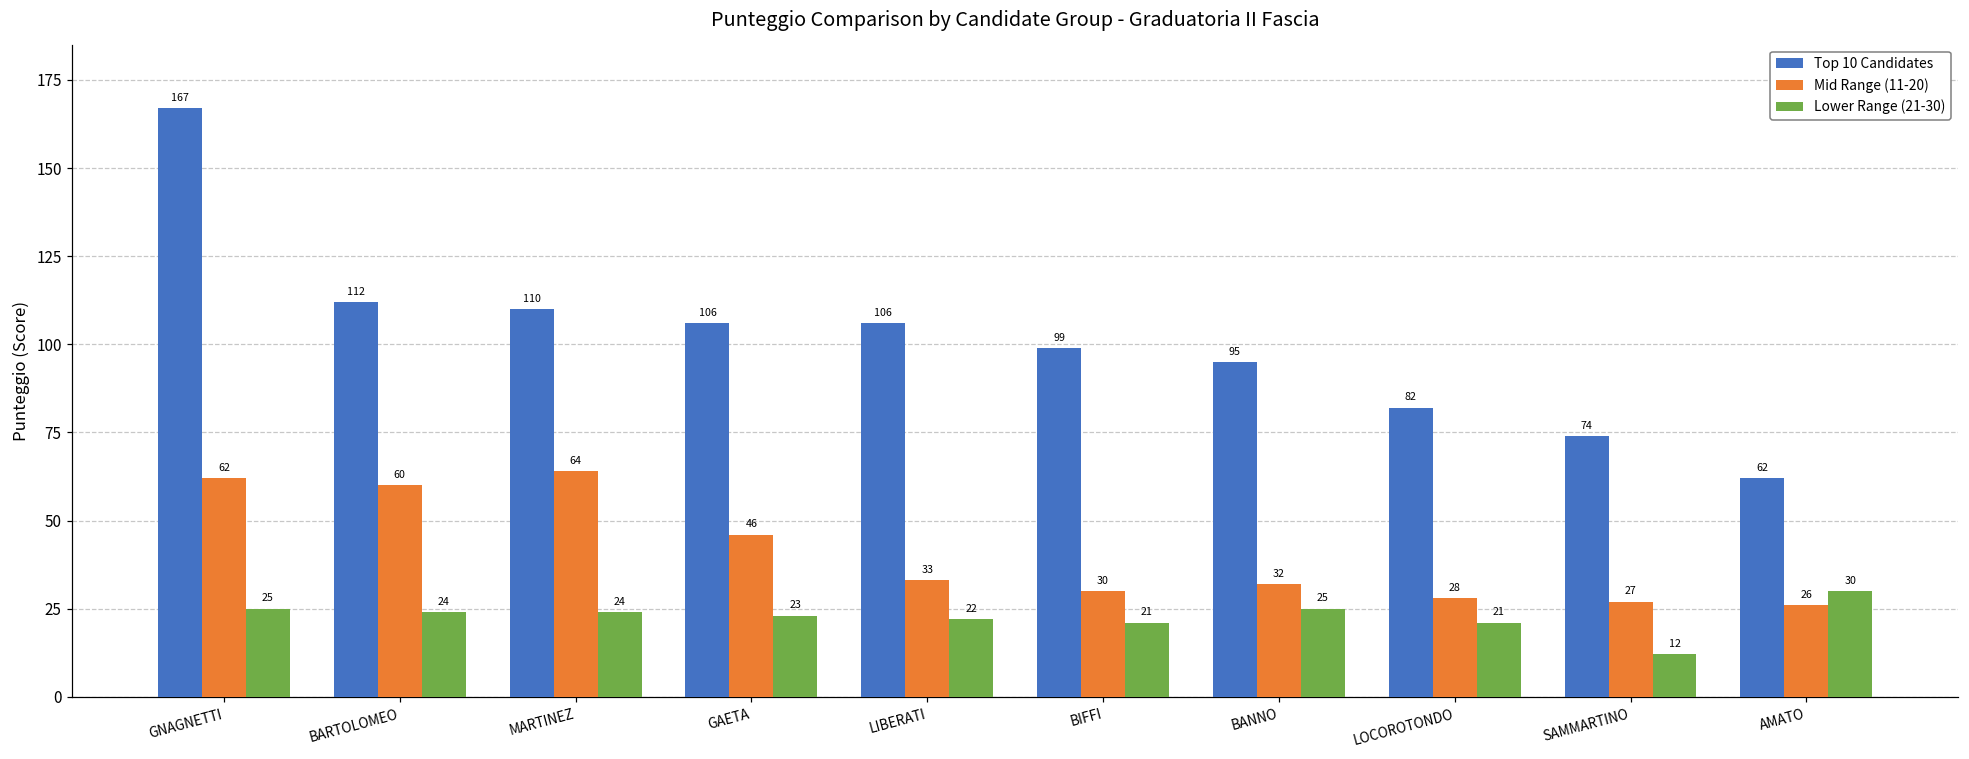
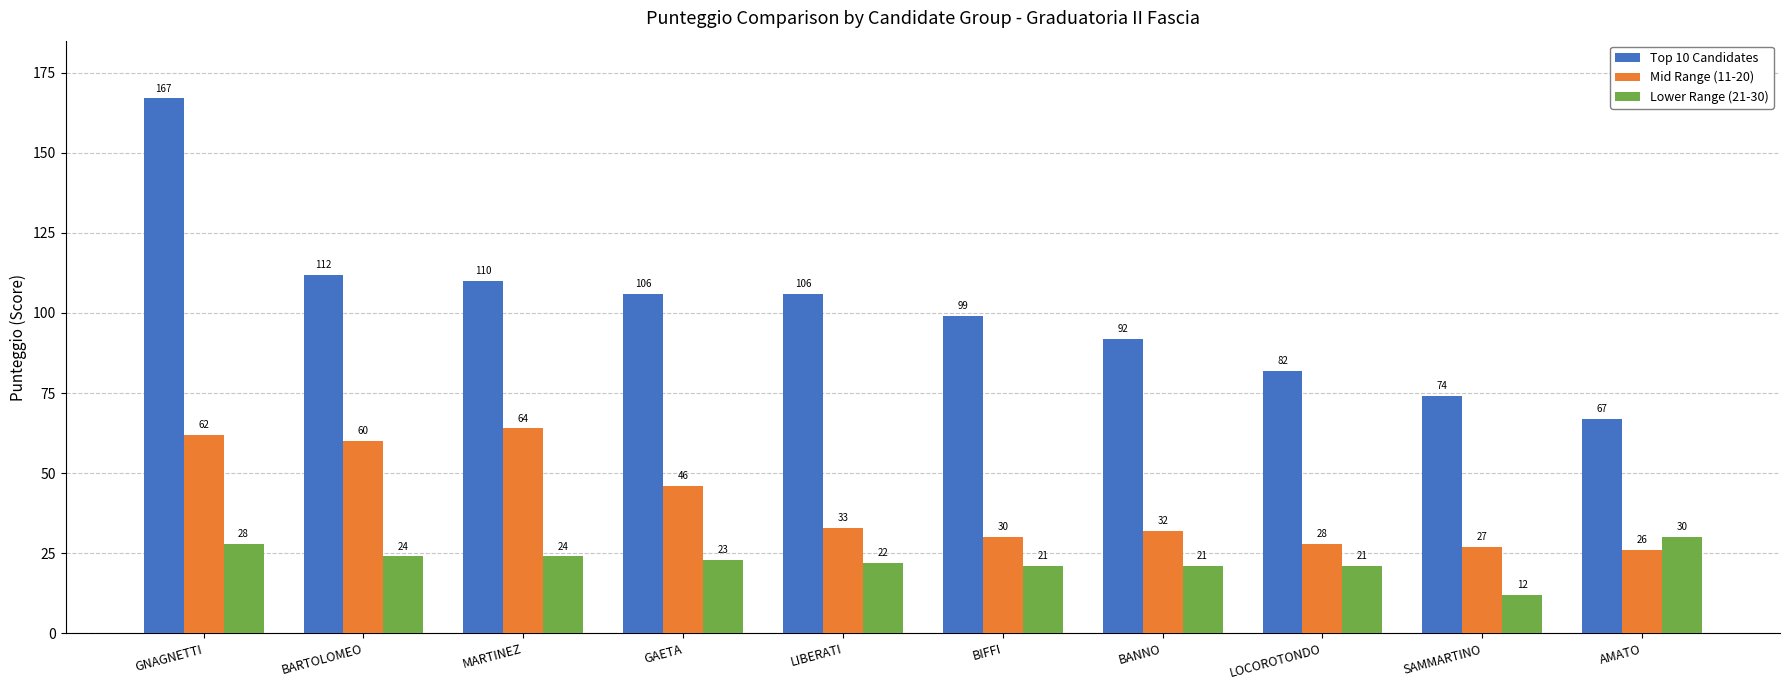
  {
    "Top 10 Candidates": {
      "GNAGNETTI": 167,
      "BARTOLOMEO": 112,
      "MARTINEZ": 110,
      "GAETA": 106,
      "LIBERATI": 106,
      "BIFFI": 99,
-     "BANNO": 95,
+     "BANNO": 92,
      "LOCOROTONDO": 82,
      "SAMMARTINO": 74,
-     "AMATO": 62
+     "AMATO": 67
    },
    "Mid Range (11-20)": {
      "GNAGNETTI": 62,
      "BARTOLOMEO": 60,
      "MARTINEZ": 64,
      "GAETA": 46,
      "LIBERATI": 33,
      "BIFFI": 30,
      "BANNO": 32,
      "LOCOROTONDO": 28,
      "SAMMARTINO": 27,
      "AMATO": 26
    },
    "Lower Range (21-30)": {
-     "GNAGNETTI": 25,
+     "GNAGNETTI": 28,
      "BARTOLOMEO": 24,
      "MARTINEZ": 24,
      "GAETA": 23,
      "LIBERATI": 22,
      "BIFFI": 21,
-     "BANNO": 25,
+     "BANNO": 21,
      "LOCOROTONDO": 21,
      "SAMMARTINO": 12,
      "AMATO": 30
    }
  }
